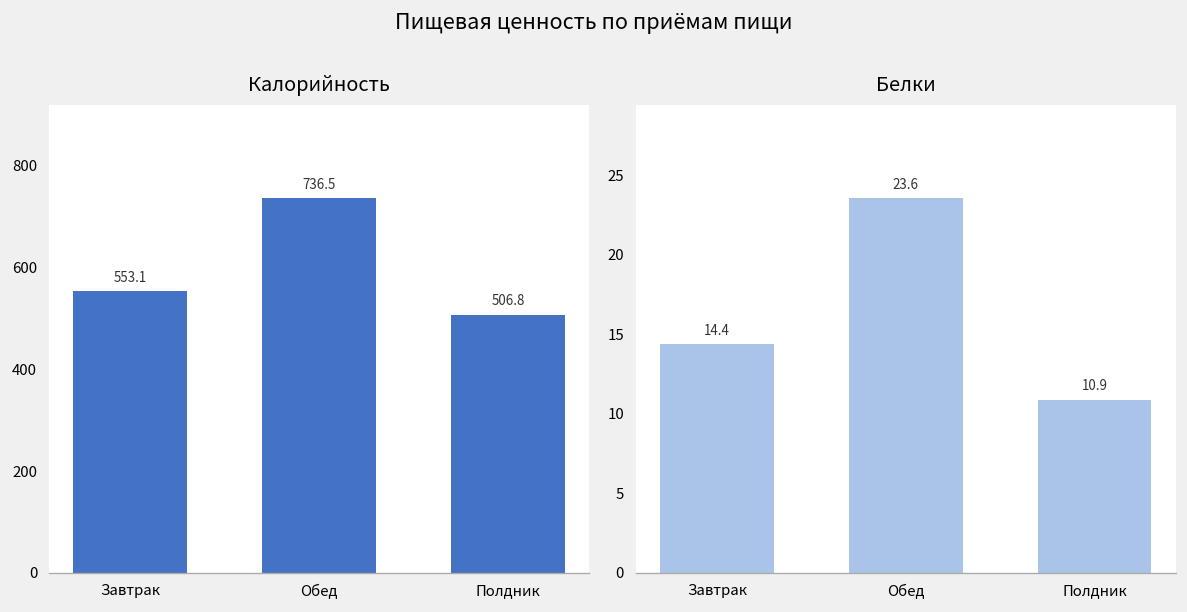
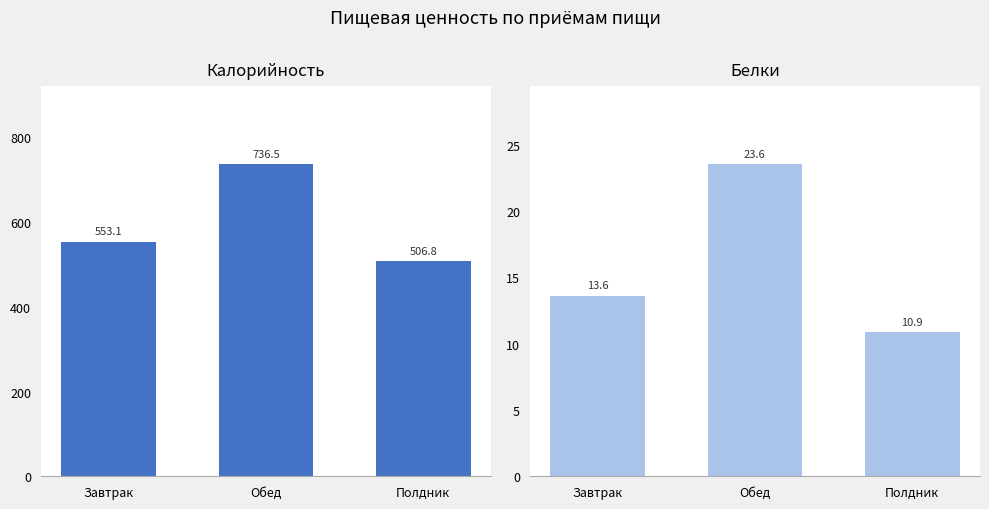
  {
    "Калорийность": {
      "Завтрак": 553.1,
      "Обед": 736.5,
      "Полдник": 506.8
    },
    "Белки": {
-     "Завтрак": 14.4,
+     "Завтрак": 13.6,
      "Обед": 23.6,
      "Полдник": 10.9
    }
  }
